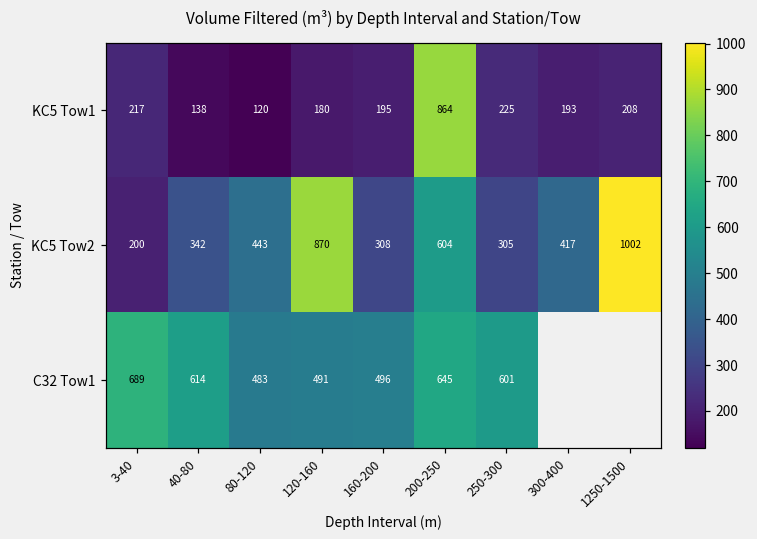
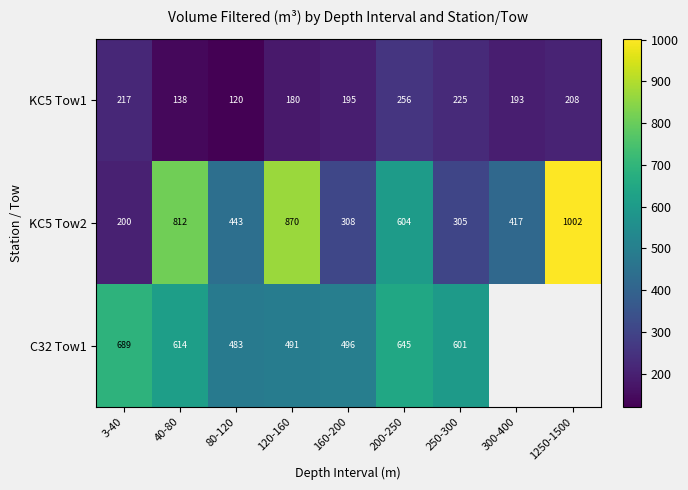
  {
    "KC5 Tow1": {
      "3-40": 217,
      "40-80": 138,
      "80-120": 120,
      "120-160": 180,
      "160-200": 195,
-     "200-250": 864,
+     "200-250": 256,
      "250-300": 225,
      "300-400": 193,
      "1250-1500": 208
    },
    "KC5 Tow2": {
      "3-40": 200,
-     "40-80": 342,
+     "40-80": 812,
      "80-120": 443,
      "120-160": 870,
      "160-200": 308,
      "200-250": 604,
      "250-300": 305,
      "300-400": 417,
      "1250-1500": 1002
    },
    "C32 Tow1": {
      "3-40": 689,
      "40-80": 614,
      "80-120": 483,
      "120-160": 491,
      "160-200": 496,
      "200-250": 645,
      "250-300": 601
    }
  }
